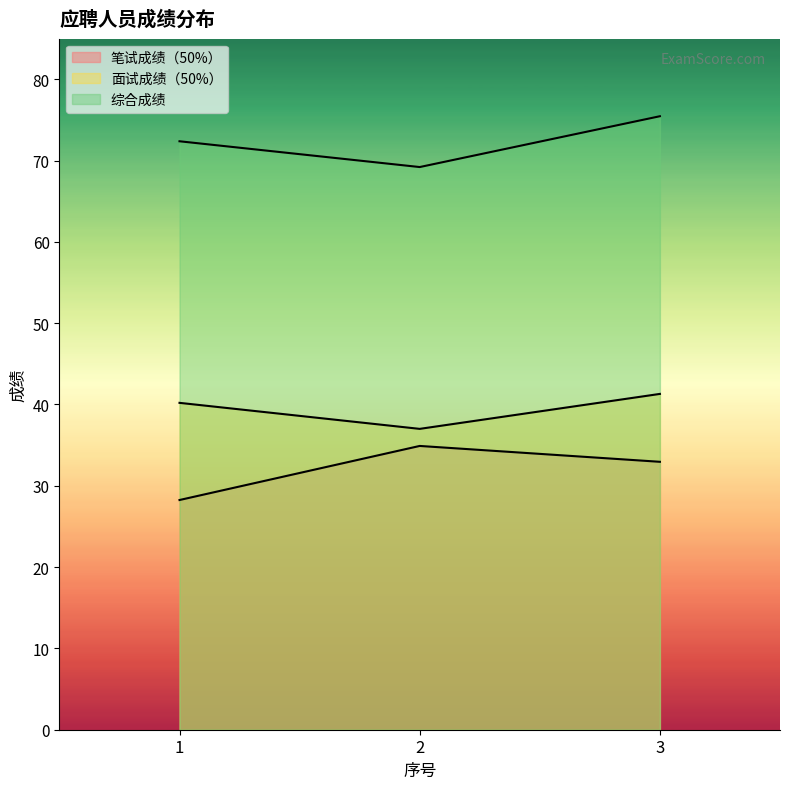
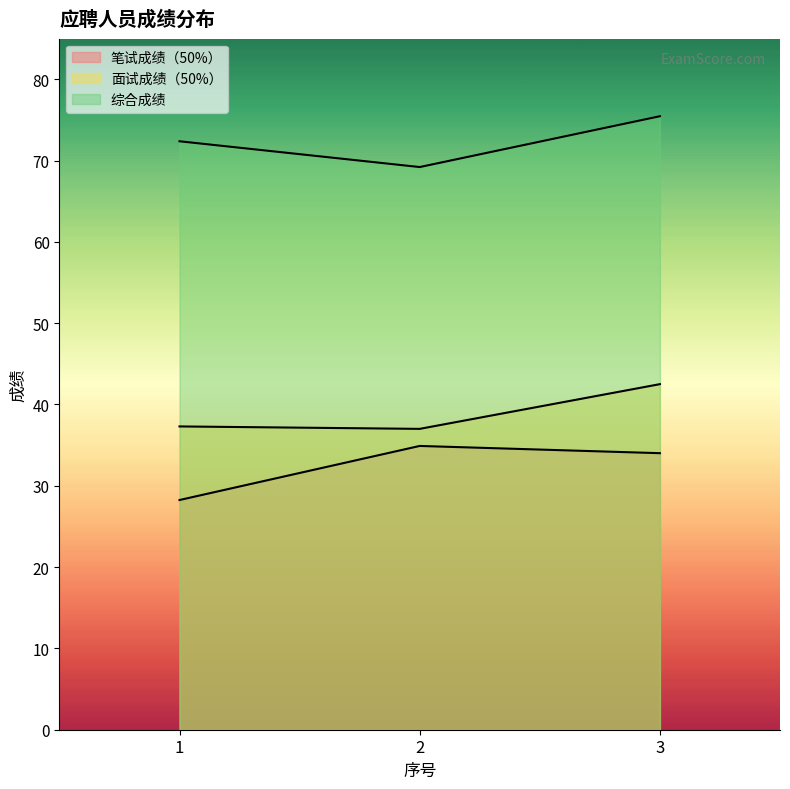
  {
    "笔试成绩（50%）": {
      "1": 28,
      "2": 35,
-     "3": 33
+     "3": 34
    },
    "面试成绩（50%）": {
-     "1": 40,
+     "1": 37,
      "2": 37,
-     "3": 41
+     "3": 43
    },
    "综合成绩": {
      "1": 72,
      "2": 69,
      "3": 75
    }
  }
